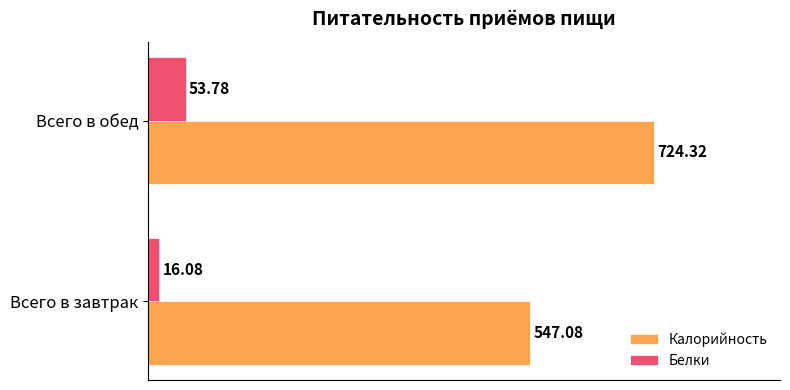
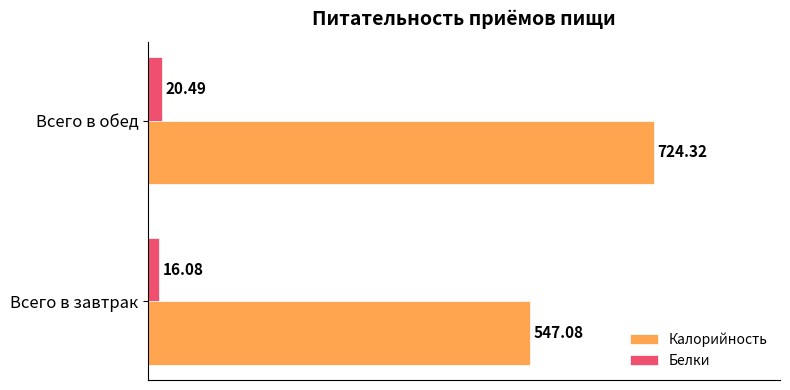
  {
    "Калорийность": {
      "Всего в обед": 724.32,
      "Всего в завтрак": 547.08
    },
    "Белки": {
-     "Всего в обед": 53.78,
+     "Всего в обед": 20.49,
      "Всего в завтрак": 16.08
    }
  }
